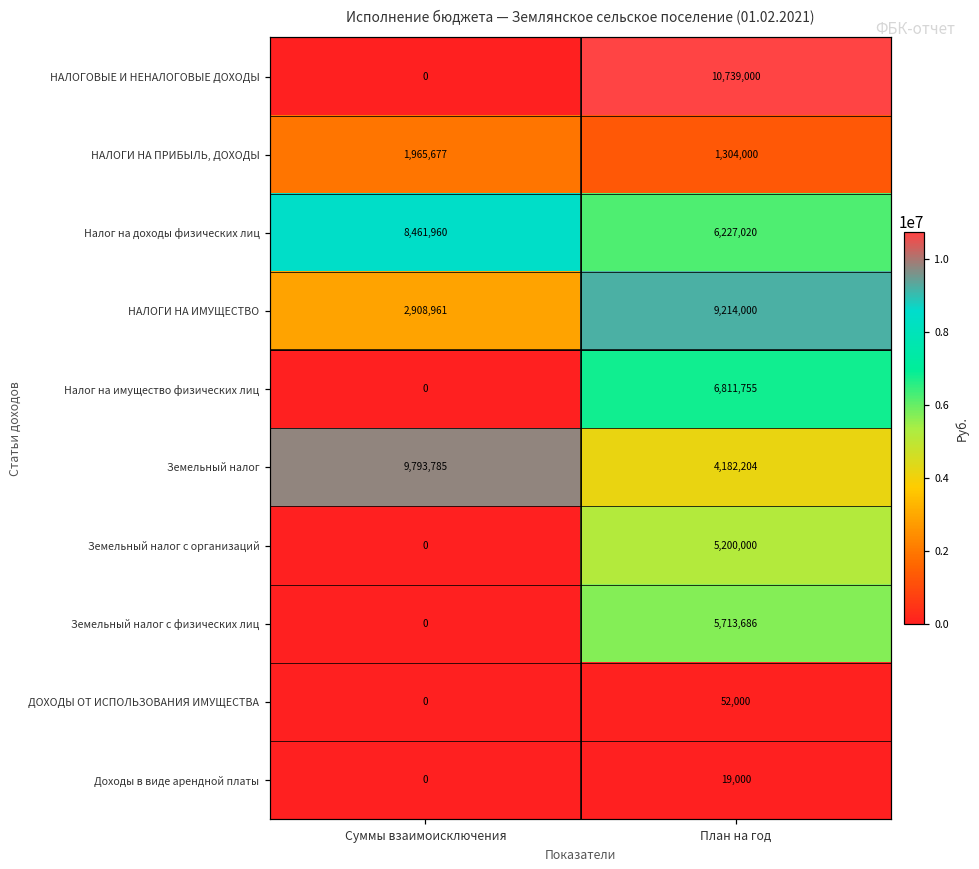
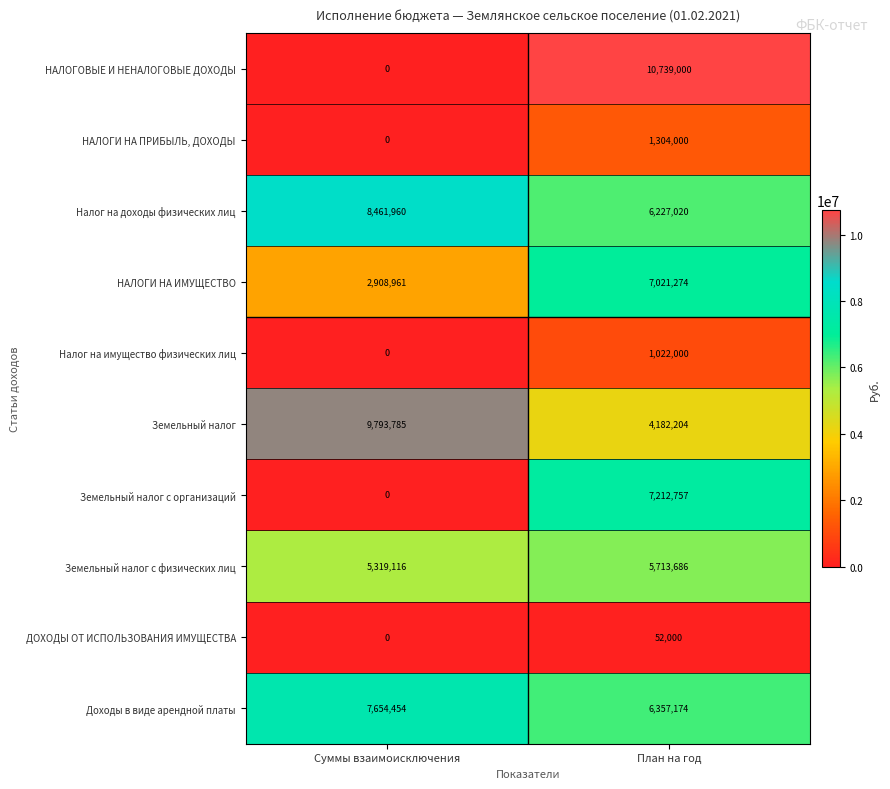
  {
    "НАЛОГОВЫЕ И НЕНАЛОГОВЫЕ ДОХОДЫ": {
      "Суммы взаимоисключения": "0",
      "План на год": "10,739,000"
    },
    "НАЛОГИ НА ПРИБЫЛЬ, ДОХОДЫ": {
-     "Суммы взаимоисключения": "1,965,677",
+     "Суммы взаимоисключения": "0",
      "План на год": "1,304,000"
    },
    "Налог на доходы физических лиц": {
      "Суммы взаимоисключения": "8,461,960",
      "План на год": "6,227,020"
    },
    "НАЛОГИ НА ИМУЩЕСТВО": {
      "Суммы взаимоисключения": "2,908,961",
-     "План на год": "9,214,000"
+     "План на год": "7,021,274"
    },
    "Налог на имущество физических лиц": {
      "Суммы взаимоисключения": "0",
-     "План на год": "6,811,755"
+     "План на год": "1,022,000"
    },
    "Земельный налог": {
      "Суммы взаимоисключения": "9,793,785",
      "План на год": "4,182,204"
    },
    "Земельный налог с организаций": {
      "Суммы взаимоисключения": "0",
-     "План на год": "5,200,000"
+     "План на год": "7,212,757"
    },
    "Земельный налог с физических лиц": {
-     "Суммы взаимоисключения": "0",
+     "Суммы взаимоисключения": "5,319,116",
      "План на год": "5,713,686"
    },
    "ДОХОДЫ ОТ ИСПОЛЬЗОВАНИЯ ИМУЩЕСТВА": {
      "Суммы взаимоисключения": "0",
      "План на год": "52,000"
    },
    "Доходы в виде арендной платы": {
-     "Суммы взаимоисключения": "0",
-     "План на год": "19,000"
+     "Суммы взаимоисключения": "7,654,454",
+     "План на год": "6,357,174"
    }
  }
